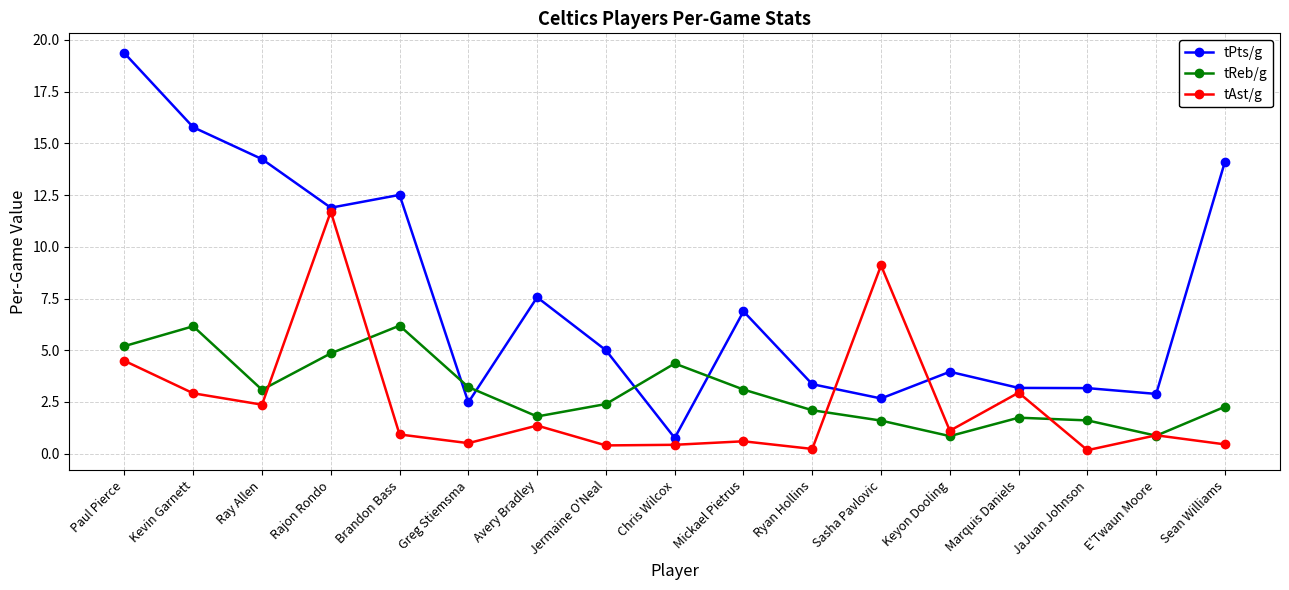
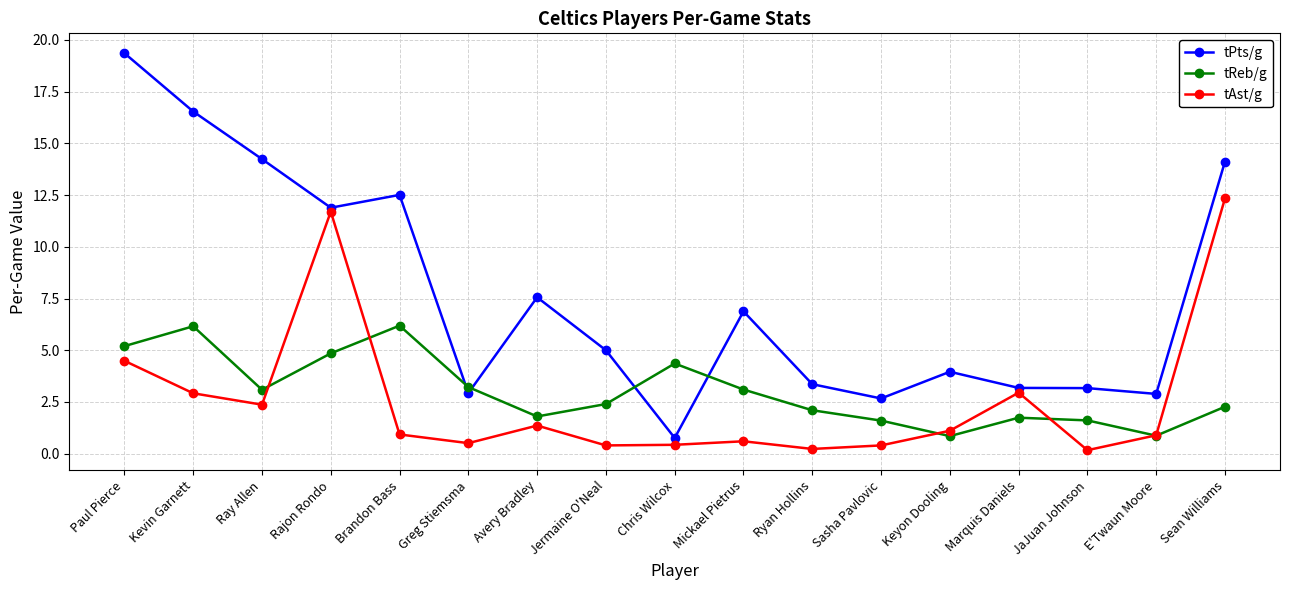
  {
    "tPts/g": {
      "Paul Pierce": 19.4,
-     "Kevin Garnett": 15.8,
+     "Kevin Garnett": 16.5,
      "Ray Allen": 14.2,
      "Rajon Rondo": 11.9,
      "Brandon Bass": 12.5,
-     "Greg Stiemsma": 2.5,
+     "Greg Stiemsma": 2.9,
      "Avery Bradley": 7.6,
      "Jermaine O'Neal": 5.0,
      "Chris Wilcox": 0.8,
      "Mickael Pietrus": 6.9,
      "Ryan Hollins": 3.4,
      "Sasha Pavlovic": 2.7,
      "Keyon Dooling": 4.0,
      "Marquis Daniels": 3.2,
      "JaJuan Johnson": 3.2,
      "E'Twaun Moore": 2.9,
      "Sean Williams": 14.1
    },
    "tReb/g": {
      "Paul Pierce": 5.2,
      "Kevin Garnett": 6.2,
      "Ray Allen": 3.1,
      "Rajon Rondo": 4.9,
      "Brandon Bass": 6.2,
      "Greg Stiemsma": 3.2,
      "Avery Bradley": 1.8,
      "Jermaine O'Neal": 2.4,
      "Chris Wilcox": 4.4,
      "Mickael Pietrus": 3.1,
      "Ryan Hollins": 2.1,
      "Sasha Pavlovic": 1.6,
      "Keyon Dooling": 0.9,
      "Marquis Daniels": 1.7,
      "JaJuan Johnson": 1.6,
      "Sean Williams": 2.3
    },
    "tAst/g": {
      "Paul Pierce": 4.5,
      "Kevin Garnett": 2.9,
      "Ray Allen": 2.4,
      "Rajon Rondo": 11.7,
      "Brandon Bass": 0.9,
      "Greg Stiemsma": 0.5,
      "Avery Bradley": 1.4,
      "Jermaine O'Neal": 0.4,
      "Chris Wilcox": 0.4,
      "Mickael Pietrus": 0.6,
      "Ryan Hollins": 0.2,
-     "Sasha Pavlovic": 9.1,
+     "Sasha Pavlovic": 0.4,
      "Keyon Dooling": 1.1,
      "Marquis Daniels": 3.0,
      "JaJuan Johnson": 0.2,
-     "Sean Williams": 0.5
+     "Sean Williams": 12.3
    }
  }
